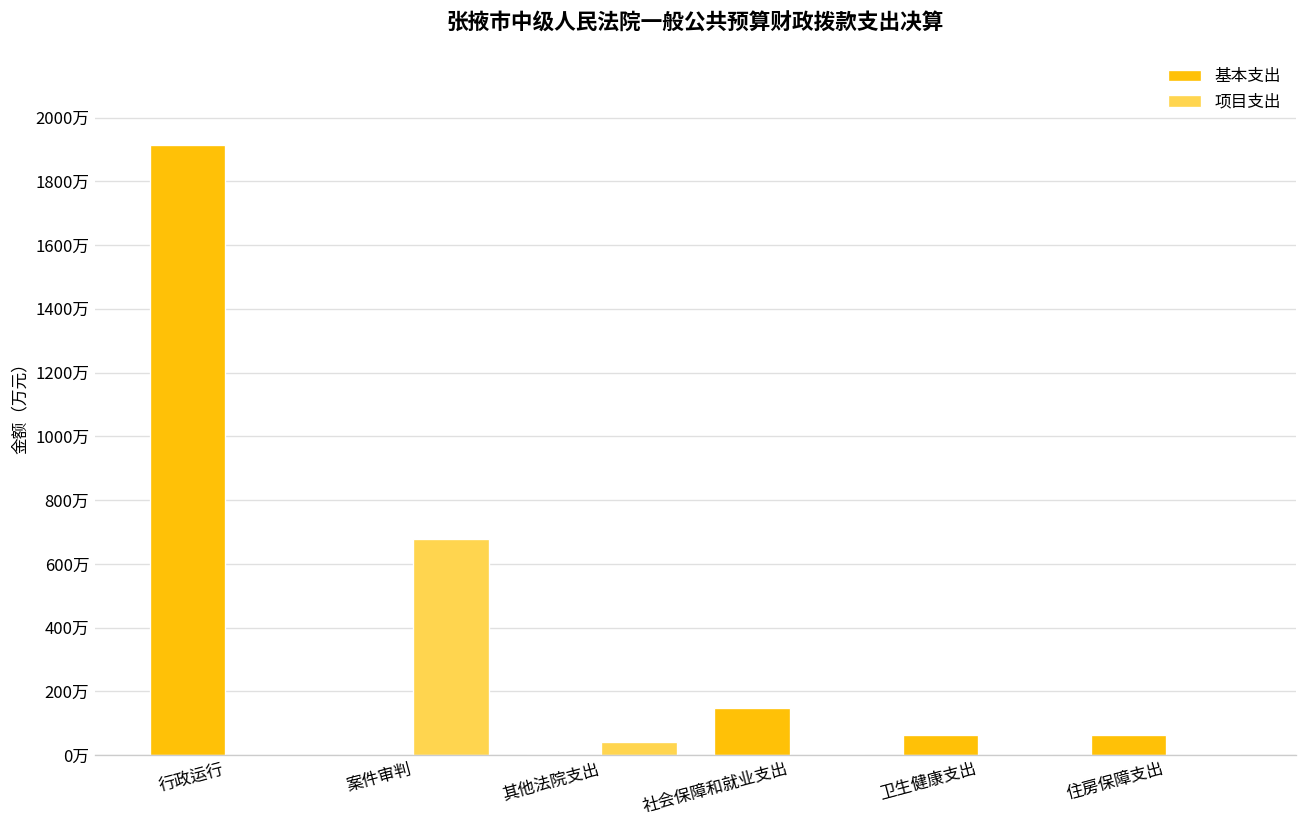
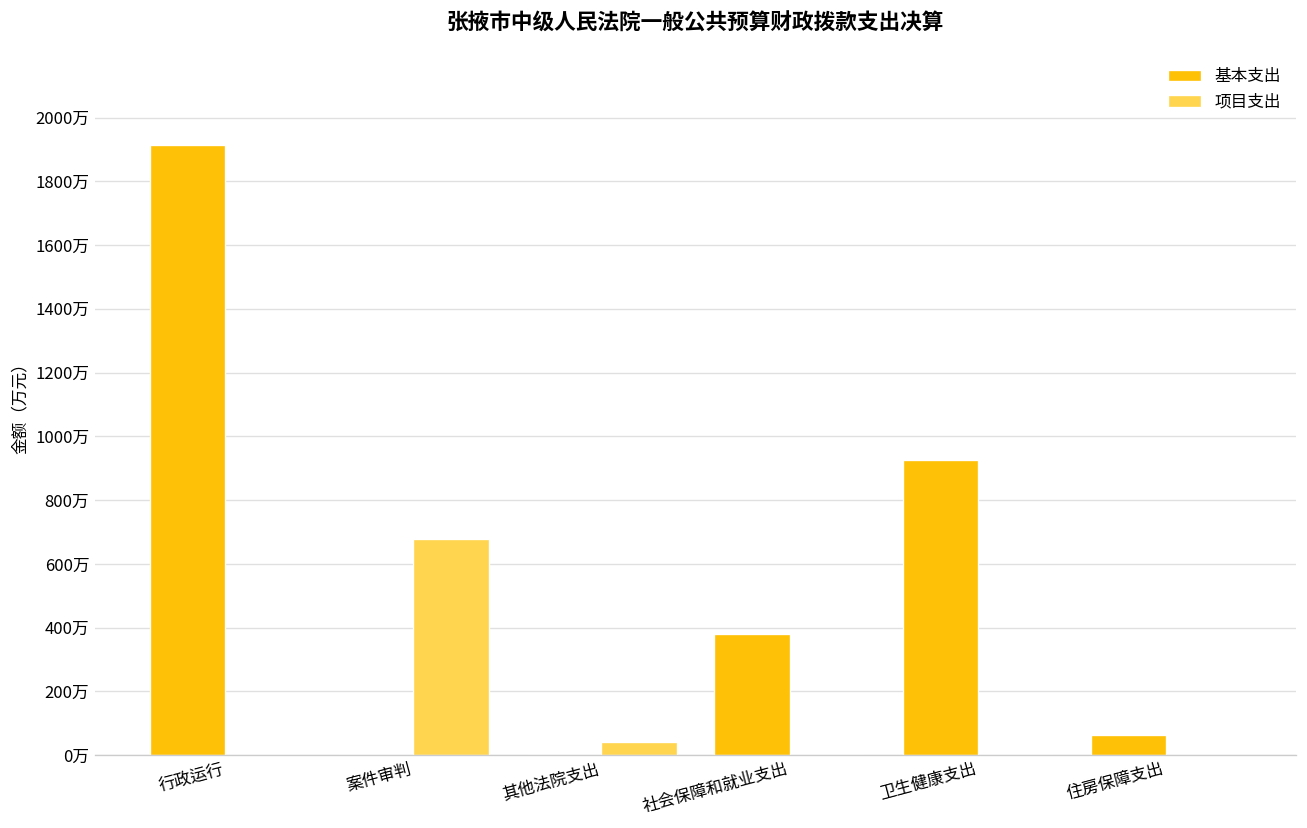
  {
    "基本支出": {
      "行政运行": "1910万",
      "案件审判": "0万",
      "其他法院支出": "0万",
-     "社会保障和就业支出": "150万",
-     "卫生健康支出": "60万",
+     "社会保障和就业支出": "380万",
+     "卫生健康支出": "930万",
      "住房保障支出": "60万"
    },
    "项目支出": {
      "行政运行": "0万",
      "案件审判": "680万",
      "其他法院支出": "40万",
      "社会保障和就业支出": "0万",
      "卫生健康支出": "0万",
      "住房保障支出": "0万"
    }
  }
